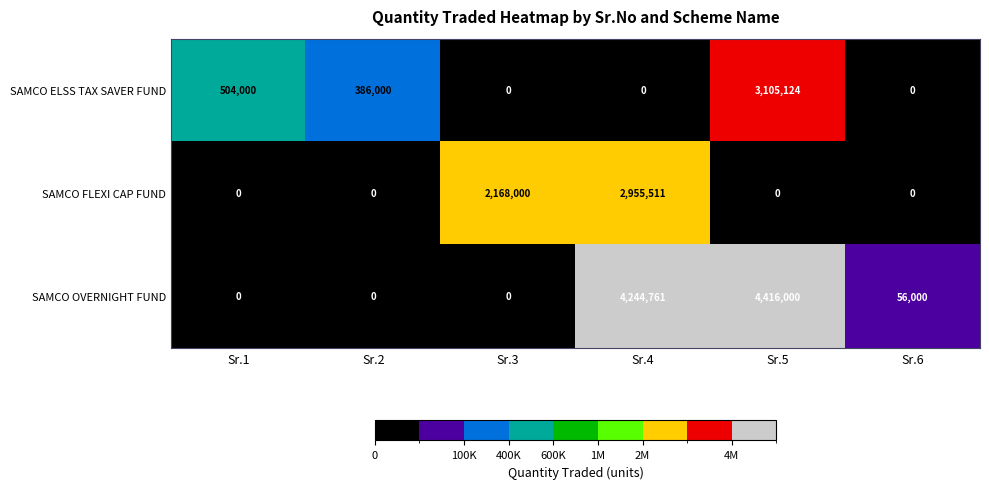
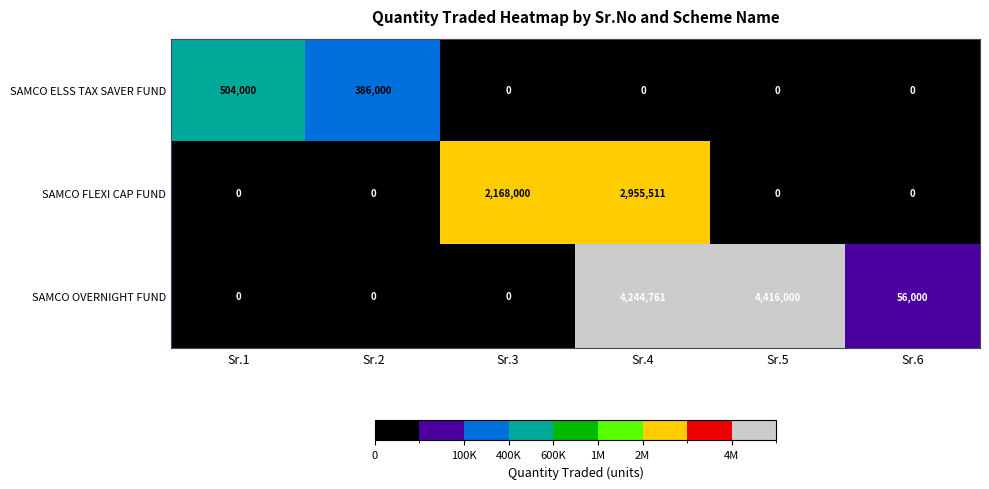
  {
    "SAMCO ELSS TAX SAVER FUND": {
      "Sr.1": "504,000",
      "Sr.2": "386,000",
      "Sr.3": "0",
      "Sr.4": "0",
-     "Sr.5": "3,105,124",
+     "Sr.5": "0",
      "Sr.6": "0"
    },
    "SAMCO FLEXI CAP FUND": {
      "Sr.1": "0",
      "Sr.2": "0",
      "Sr.3": "2,168,000",
      "Sr.4": "2,955,511",
      "Sr.5": "0",
      "Sr.6": "0"
    },
    "SAMCO OVERNIGHT FUND": {
      "Sr.1": "0",
      "Sr.2": "0",
      "Sr.3": "0",
      "Sr.4": "4,244,761",
      "Sr.5": "4,416,000",
      "Sr.6": "56,000"
    }
  }
